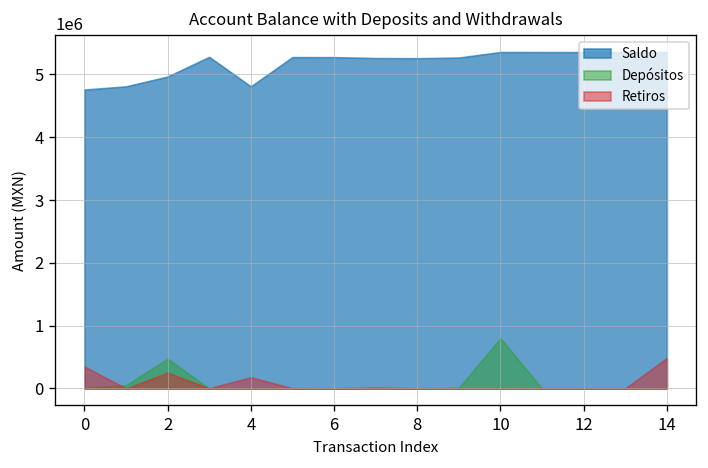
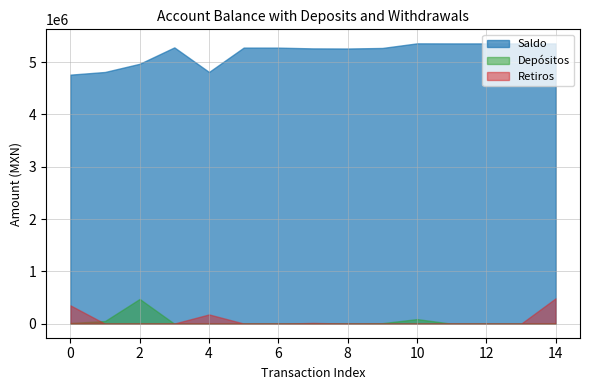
  {
    "Saldo": {
      "0": 4800000,
      "2": 5000000,
      "4": 4800000,
      "6": 5300000,
      "8": 5300000,
      "10": 5400000
    },
    "Depósitos": {
      "2": 500000,
      "4": 0,
-     "10": 800000,
+     "10": 100000,
      "14": 0
    },
    "Retiros": {
      "0": 400000,
-     "2": 300000,
+     "2": 0,
      "4": 200000,
      "10": 0,
      "14": 500000
    }
  }
